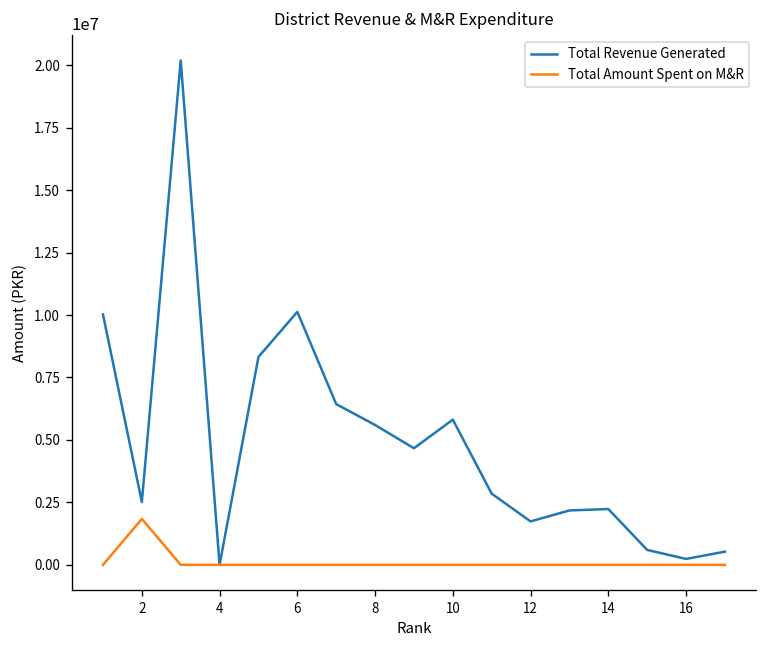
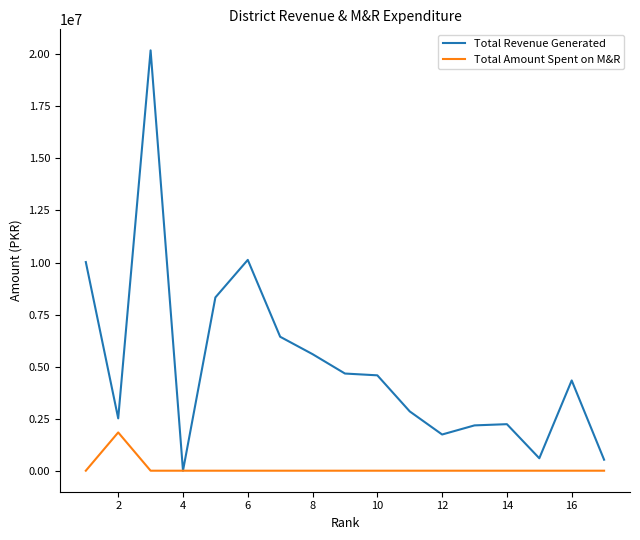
  {
    "Total Revenue Generated": {
      "2": 2500000,
      "6": 10100000,
      "8": 5600000,
-     "10": 5800000,
+     "10": 4600000,
      "12": 1700000,
      "14": 2200000,
-     "16": 200000
+     "16": 4300000
    },
    "Total Amount Spent on M&R": {
      "2": 1800000,
      "6": 0,
      "8": 0,
      "10": 0,
      "12": 0,
      "14": 0,
      "16": 0
    }
  }
